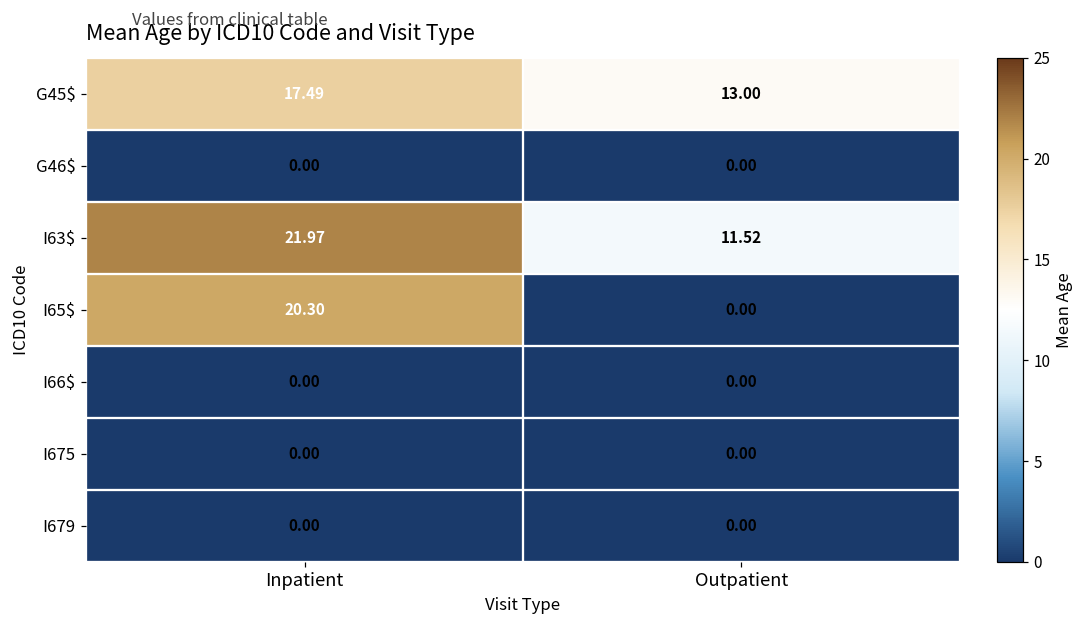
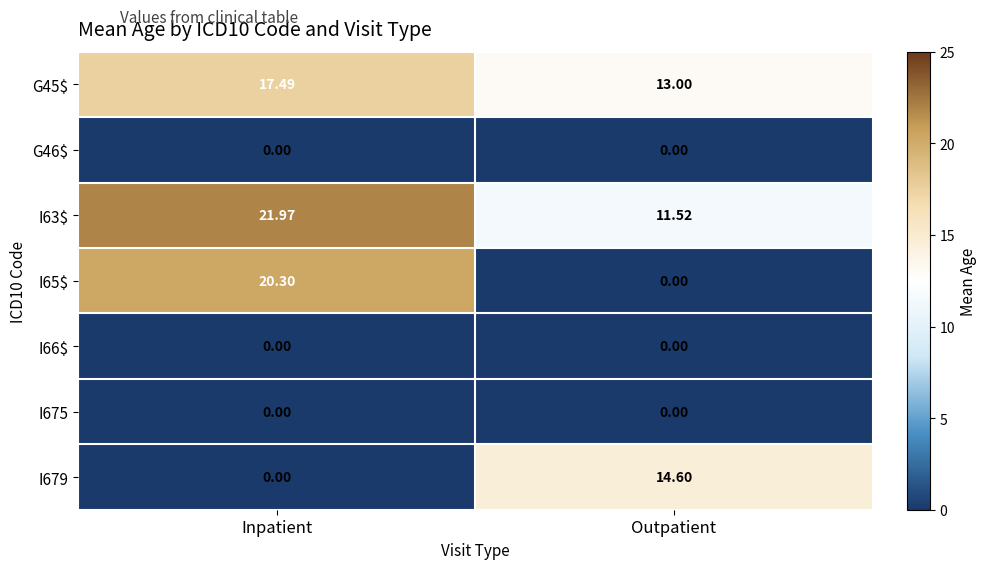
  {
    "G45$": {
      "Inpatient": 17.49,
      "Outpatient": 13.00
    },
    "G46$": {
      "Inpatient": 0.00,
      "Outpatient": 0.00
    },
    "I63$": {
      "Inpatient": 21.97,
      "Outpatient": 11.52
    },
    "I65$": {
      "Inpatient": 20.30,
      "Outpatient": 0.00
    },
    "I66$": {
      "Inpatient": 0.00,
      "Outpatient": 0.00
    },
    "I675": {
      "Inpatient": 0.00,
      "Outpatient": 0.00
    },
    "I679": {
      "Inpatient": 0.00,
-     "Outpatient": 0.00
+     "Outpatient": 14.60
    }
  }
